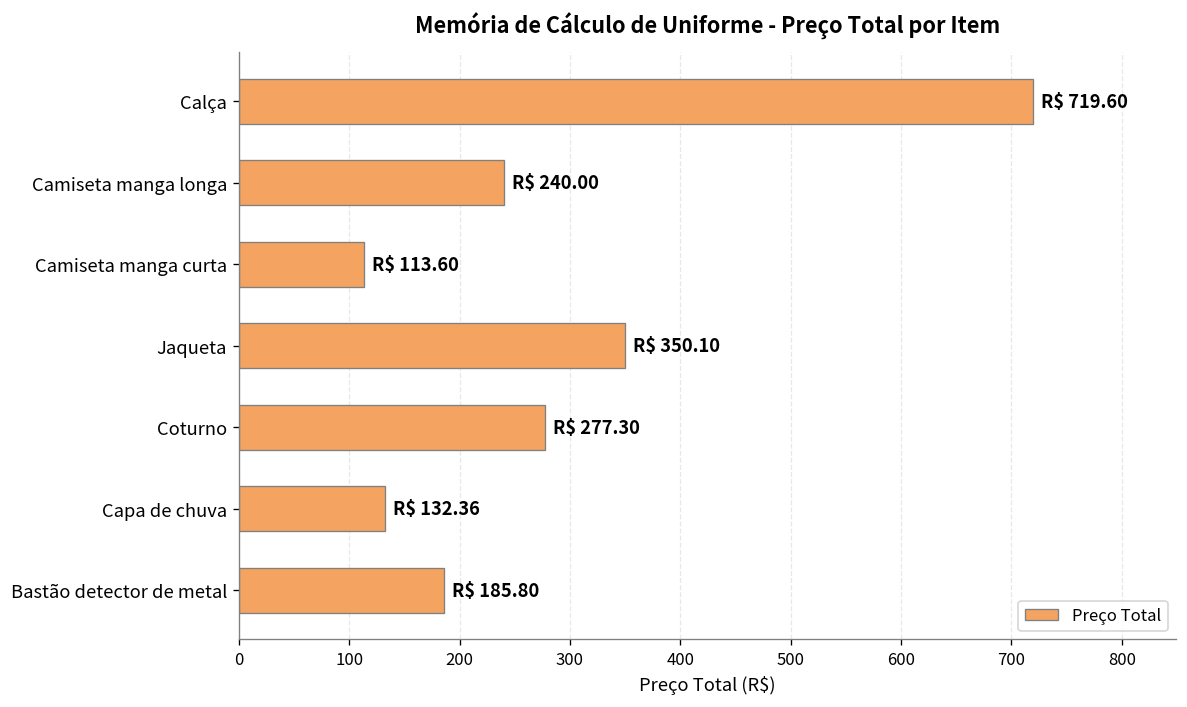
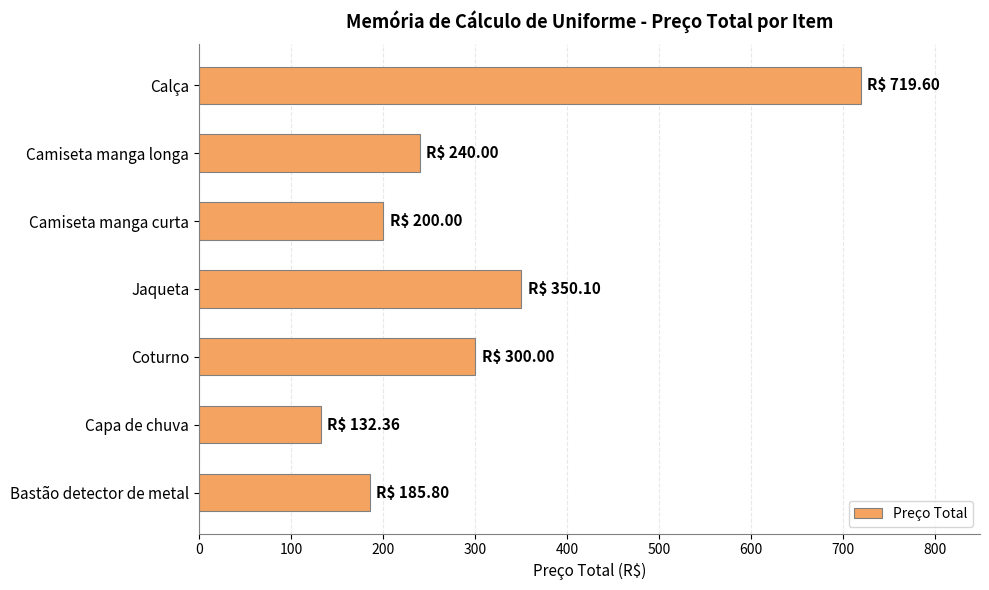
  {
    "Calça": 719.60,
    "Camiseta manga longa": 240.00,
-   "Camiseta manga curta": 113.60,
+   "Camiseta manga curta": 200.00,
    "Jaqueta": 350.10,
-   "Coturno": 277.30,
+   "Coturno": 300.00,
    "Capa de chuva": 132.36,
    "Bastão detector de metal": 185.80
  }
